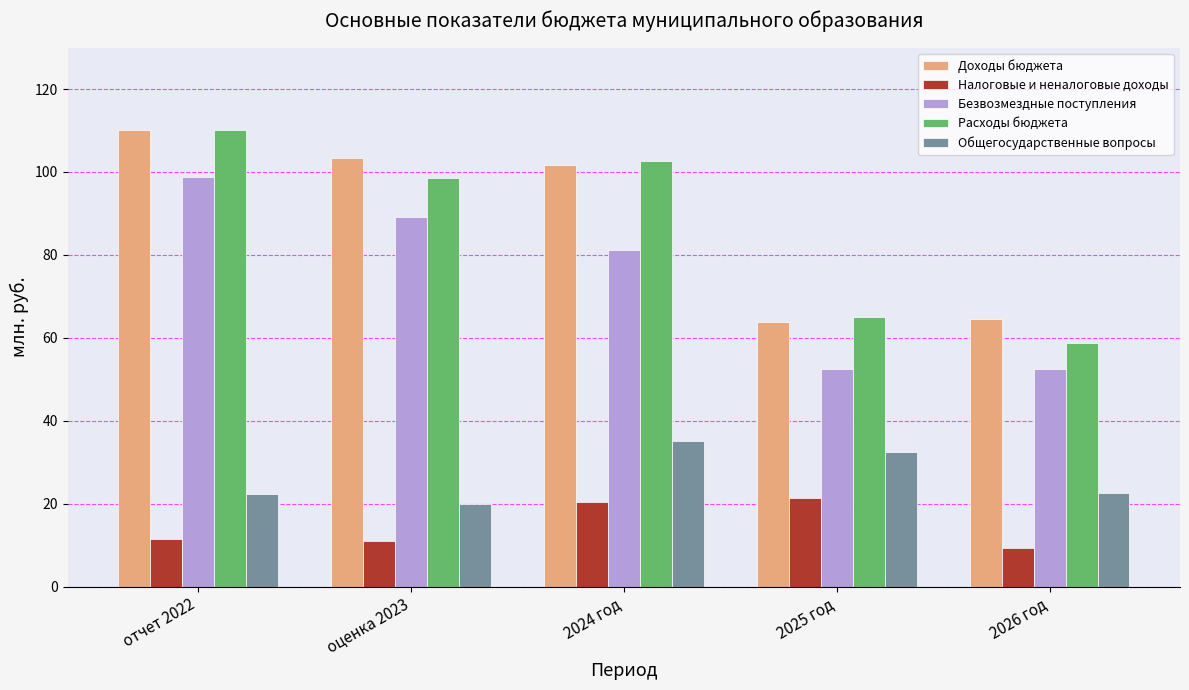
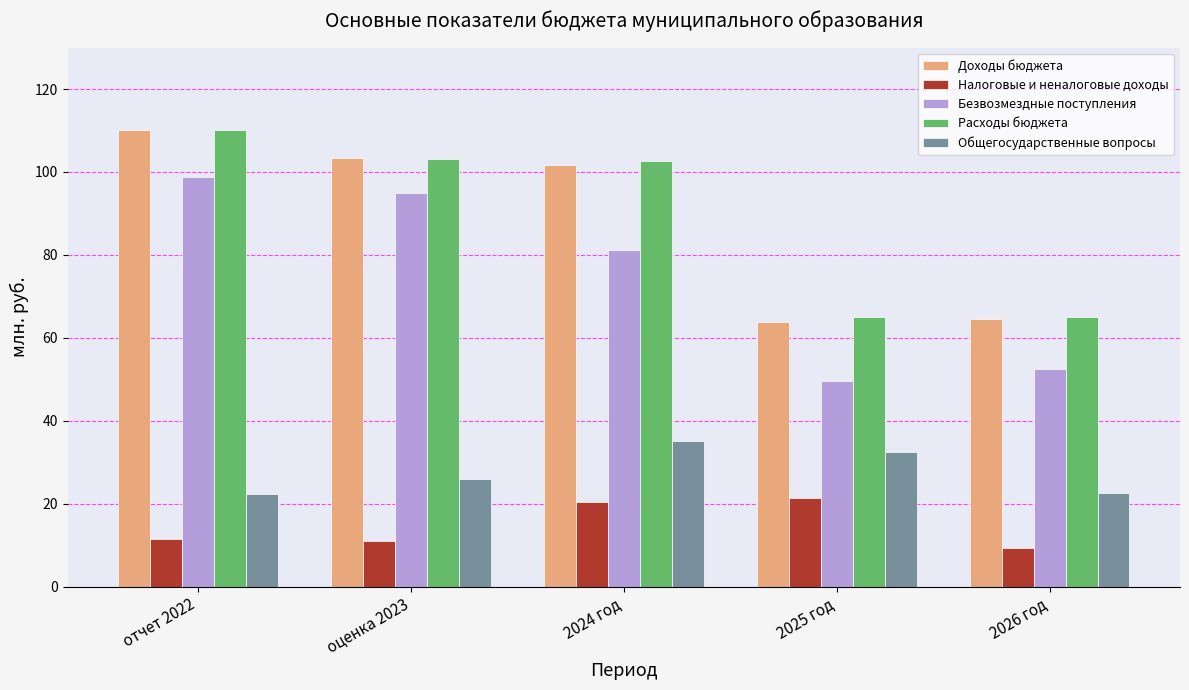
  {
    "Доходы бюджета": {
      "отчет 2022": 110,
      "оценка 2023": 103,
      "2024 год": 102,
      "2025 год": 64,
      "2026 год": 64
    },
    "Налоговые и неналоговые доходы": {
      "отчет 2022": 11,
      "оценка 2023": 11,
      "2024 год": 20,
      "2025 год": 21,
      "2026 год": 9
    },
    "Безвозмездные поступления": {
      "отчет 2022": 99,
-     "оценка 2023": 89,
+     "оценка 2023": 95,
      "2024 год": 81,
-     "2025 год": 52,
+     "2025 год": 50,
      "2026 год": 52
    },
    "Расходы бюджета": {
      "отчет 2022": 110,
-     "оценка 2023": 99,
+     "оценка 2023": 103,
      "2024 год": 103,
      "2025 год": 65,
-     "2026 год": 59
+     "2026 год": 65
    },
    "Общегосударственные вопросы": {
      "отчет 2022": 22,
-     "оценка 2023": 20,
+     "оценка 2023": 26,
      "2024 год": 35,
      "2025 год": 32,
      "2026 год": 22
    }
  }
